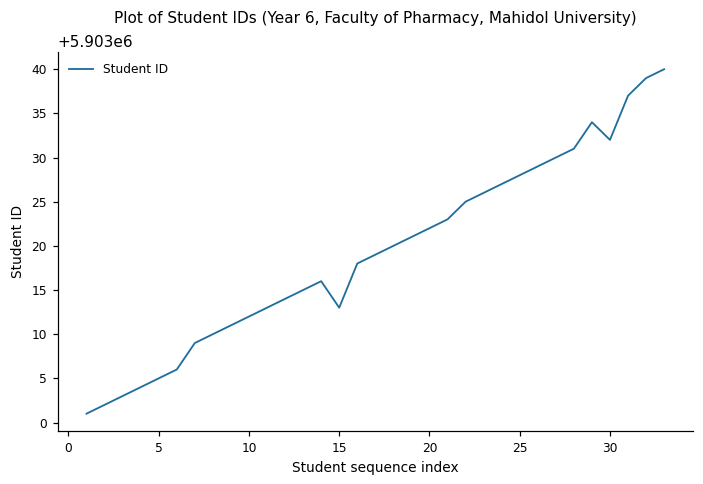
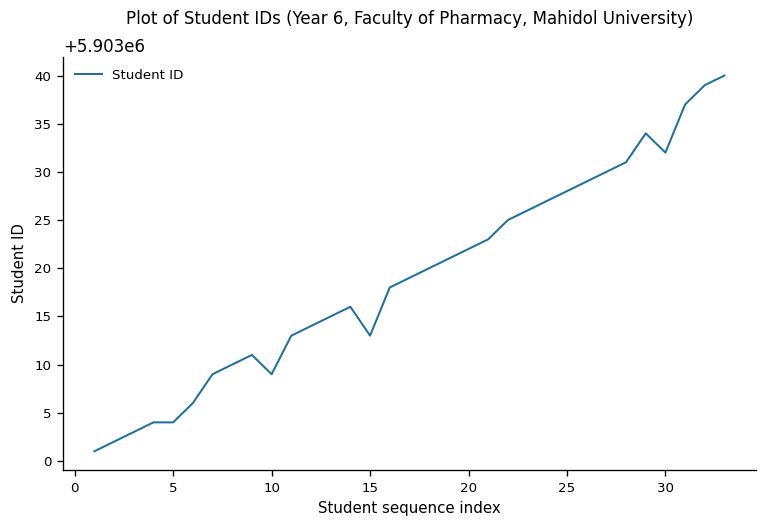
  {
-   "5": 5903005,
-   "10": 5903012,
+   "5": 5903004,
+   "10": 5903009,
    "15": 5903013,
    "20": 5903022,
    "25": 5903028,
    "30": 5903032
  }
